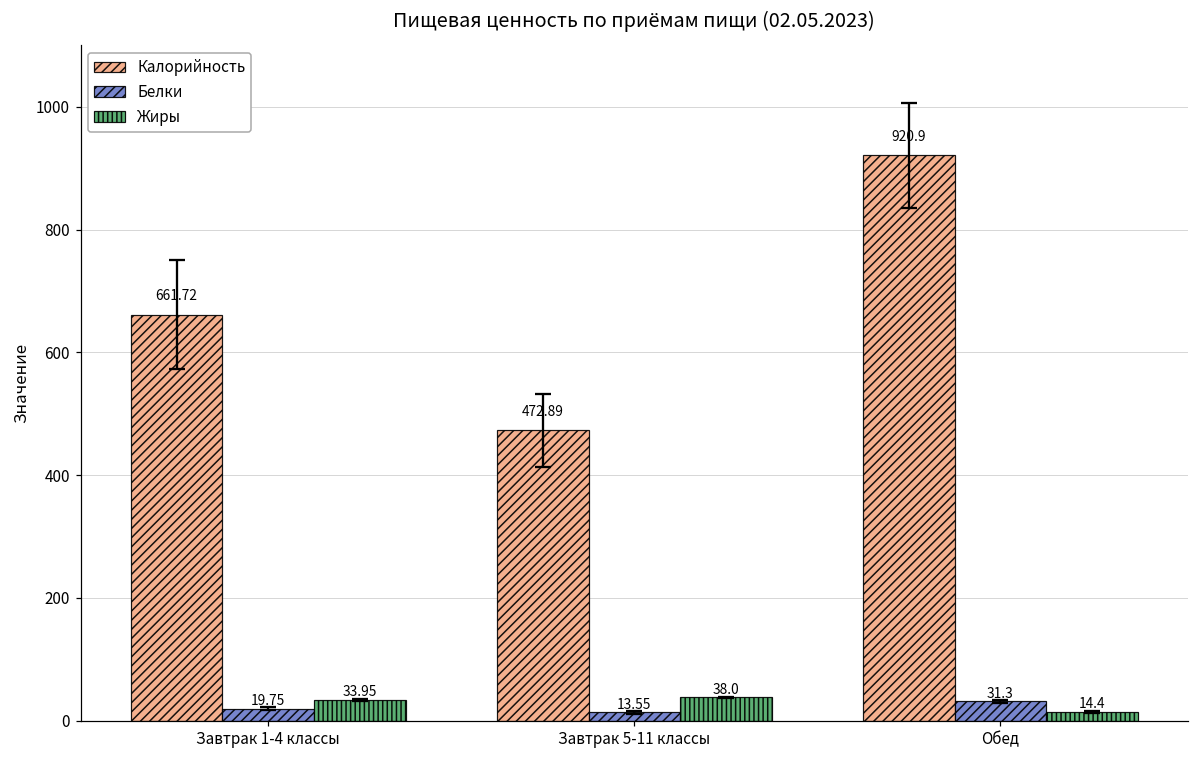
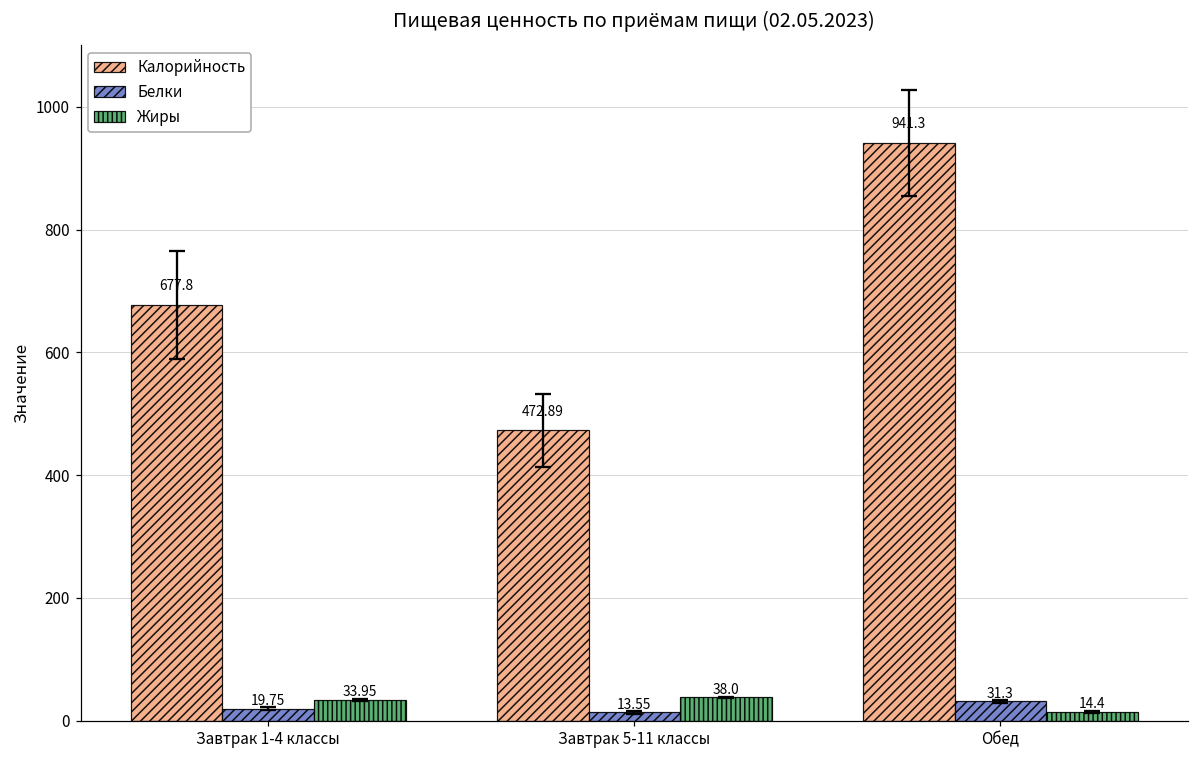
  {
    "Калорийность": {
-     "Завтрак 1-4 классы": 661.72,
+     "Завтрак 1-4 классы": 677.8,
      "Завтрак 5-11 классы": 472.89,
-     "Обед": 920.9
+     "Обед": 941.3
    }
  }
